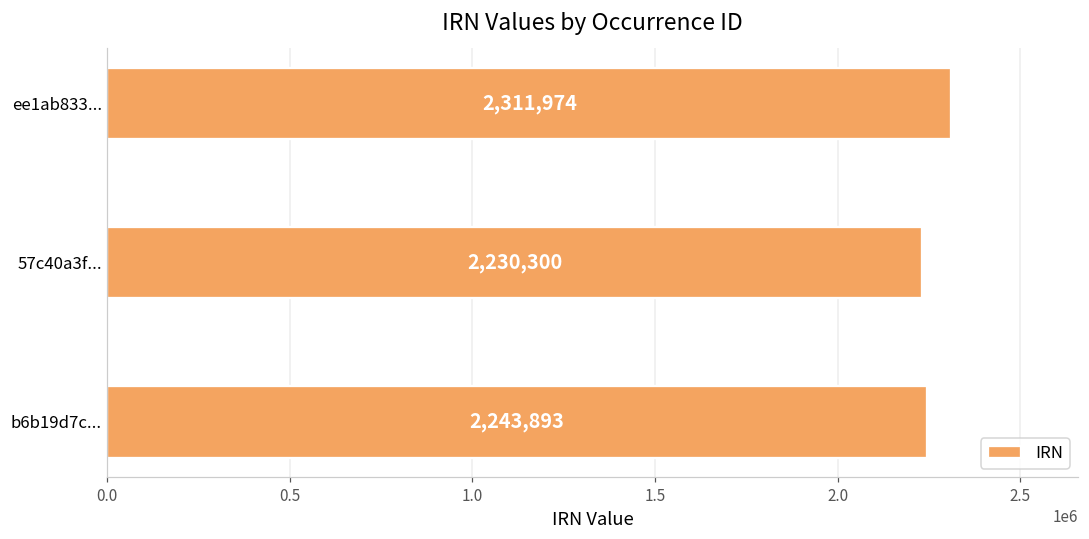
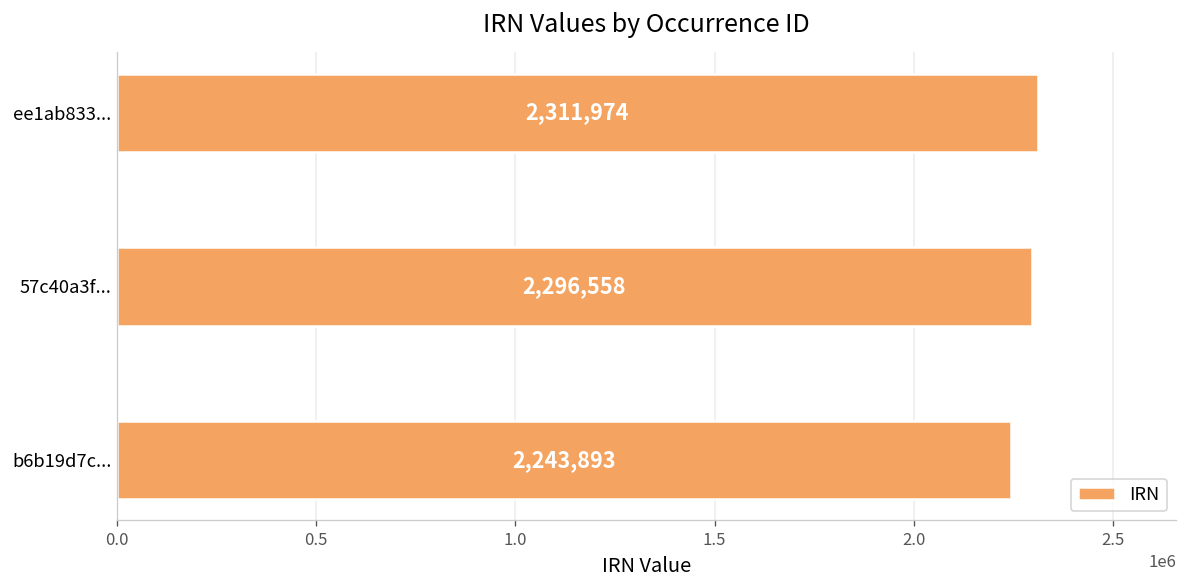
  {
    "ee1ab833...": "2,311,974",
-   "57c40a3f...": "2,230,300",
+   "57c40a3f...": "2,296,558",
    "b6b19d7c...": "2,243,893"
  }
